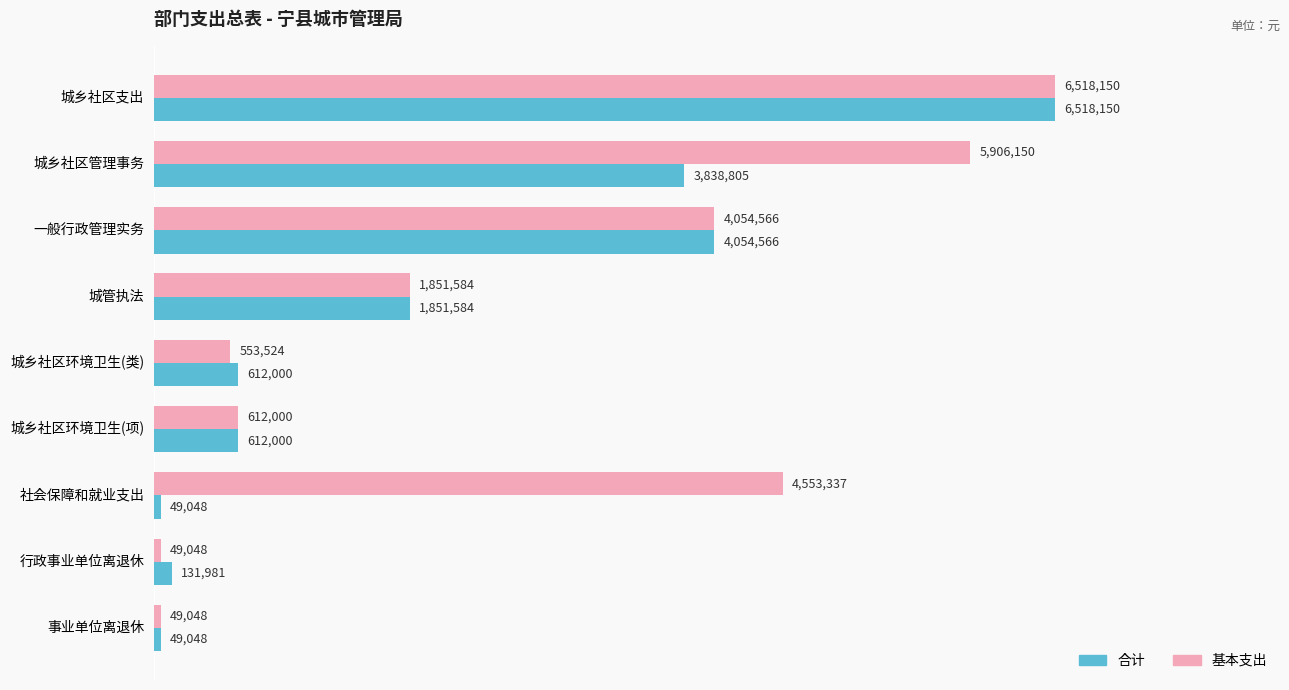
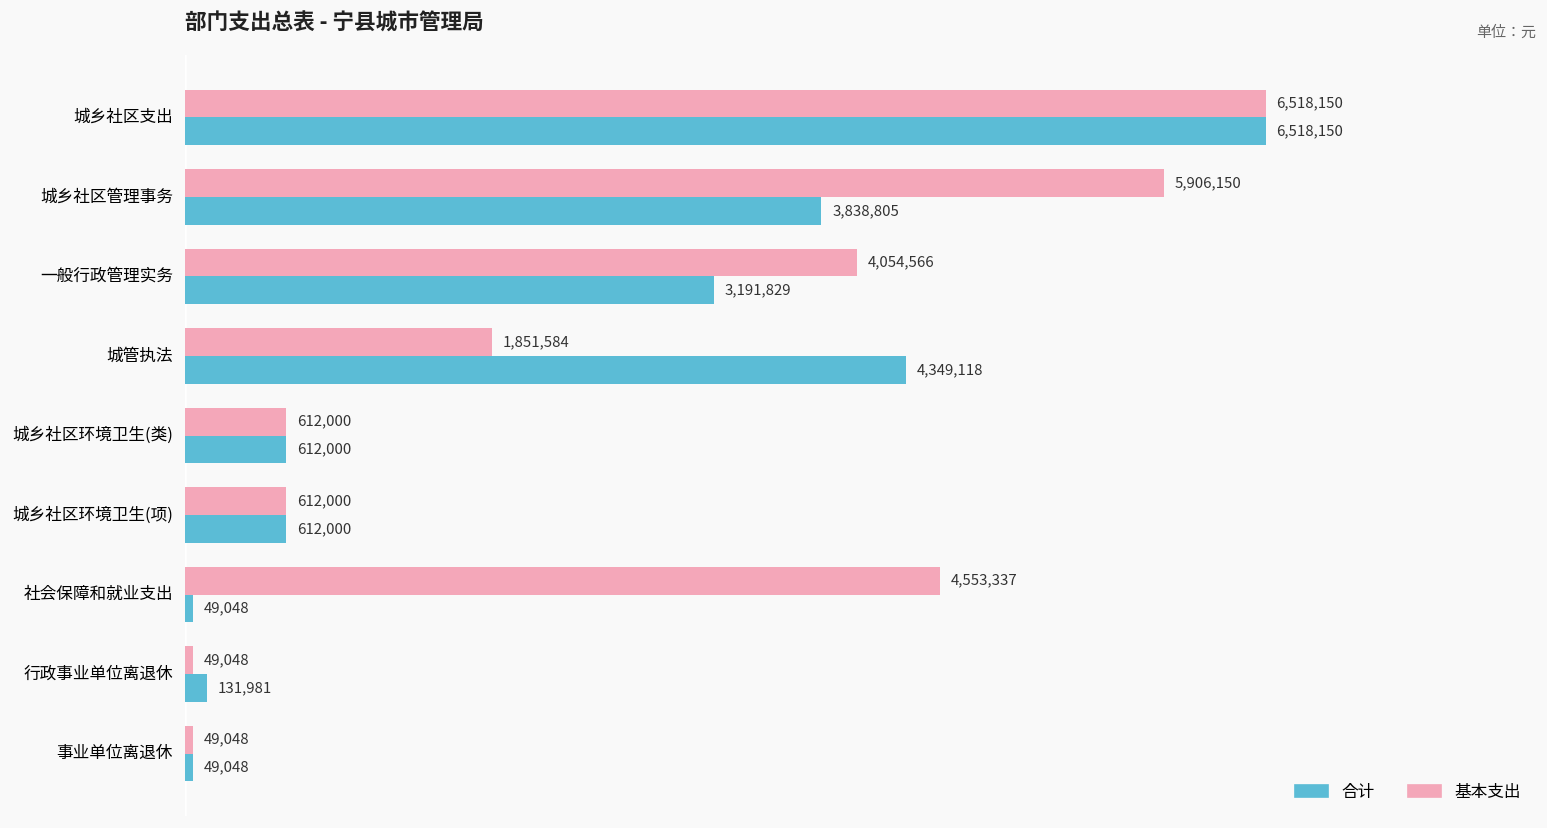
  {
    "合计": {
      "城乡社区支出": "6,518,150",
      "城乡社区管理事务": "3,838,805",
-     "一般行政管理实务": "4,054,566",
-     "城管执法": "1,851,584",
+     "一般行政管理实务": "3,191,829",
+     "城管执法": "4,349,118",
      "城乡社区环境卫生(类)": "612,000",
      "城乡社区环境卫生(项)": "612,000",
      "社会保障和就业支出": "49,048",
      "行政事业单位离退休": "131,981",
      "事业单位离退休": "49,048"
    },
    "基本支出": {
      "城乡社区支出": "6,518,150",
      "城乡社区管理事务": "5,906,150",
      "一般行政管理实务": "4,054,566",
      "城管执法": "1,851,584",
-     "城乡社区环境卫生(类)": "553,524",
+     "城乡社区环境卫生(类)": "612,000",
      "城乡社区环境卫生(项)": "612,000",
      "社会保障和就业支出": "4,553,337",
      "行政事业单位离退休": "49,048",
      "事业单位离退休": "49,048"
    }
  }
